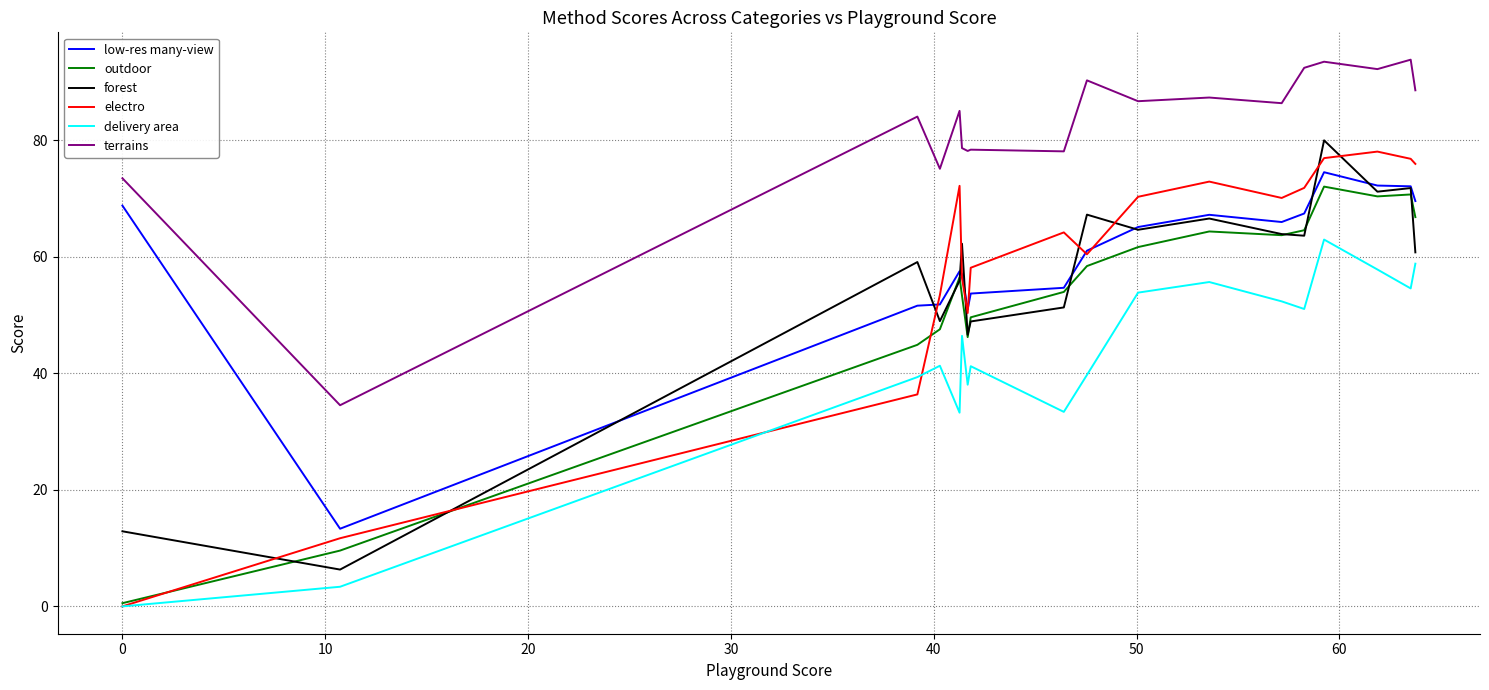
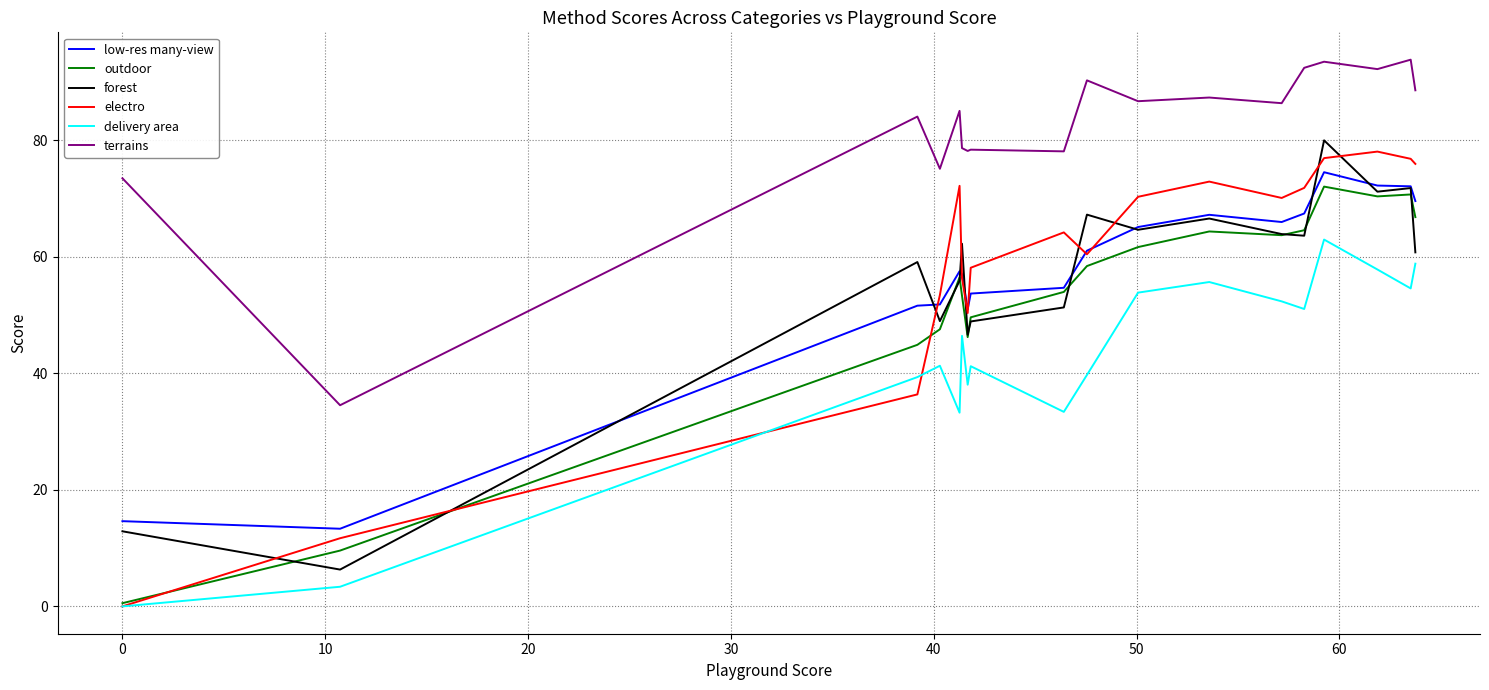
  {
    "low-res many-view": {
-     "0": 69
+     "0": 15
    },
    "outdoor": {
      "0": 1
    },
    "forest": {
      "0": 13
    },
    "terrains": {
      "0": 73
    }
  }
